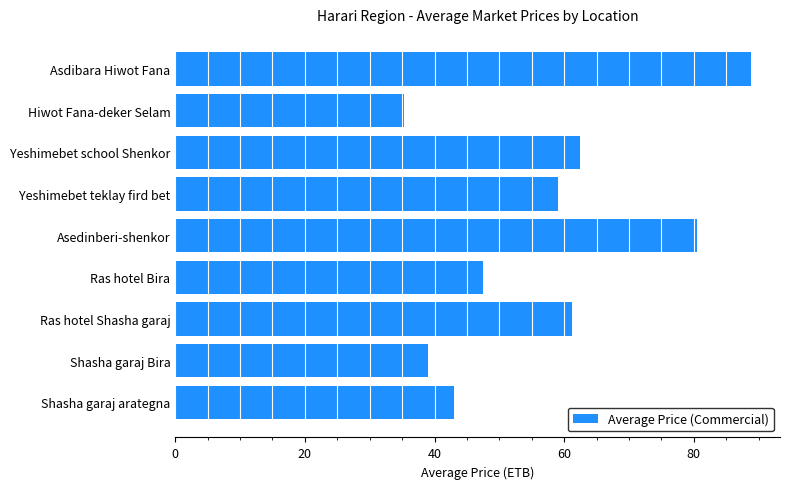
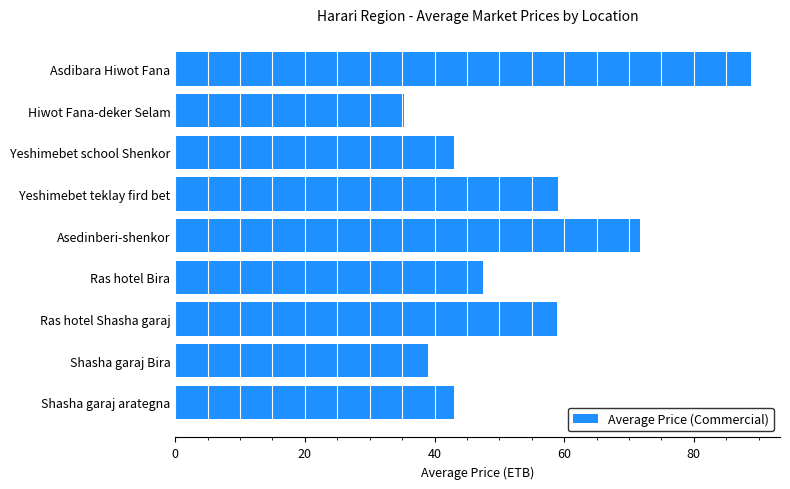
  {
    "Asdibara Hiwot Fana": 89,
    "Hiwot Fana-deker Selam": 35,
-   "Yeshimebet school Shenkor": 62,
+   "Yeshimebet school Shenkor": 43,
    "Yeshimebet teklay fird bet": 59,
-   "Asedinberi-shenkor": 80,
+   "Asedinberi-shenkor": 72,
    "Ras hotel Bira": 48,
-   "Ras hotel Shasha garaj": 61,
+   "Ras hotel Shasha garaj": 59,
    "Shasha garaj Bira": 39,
    "Shasha garaj arategna": 43
  }
